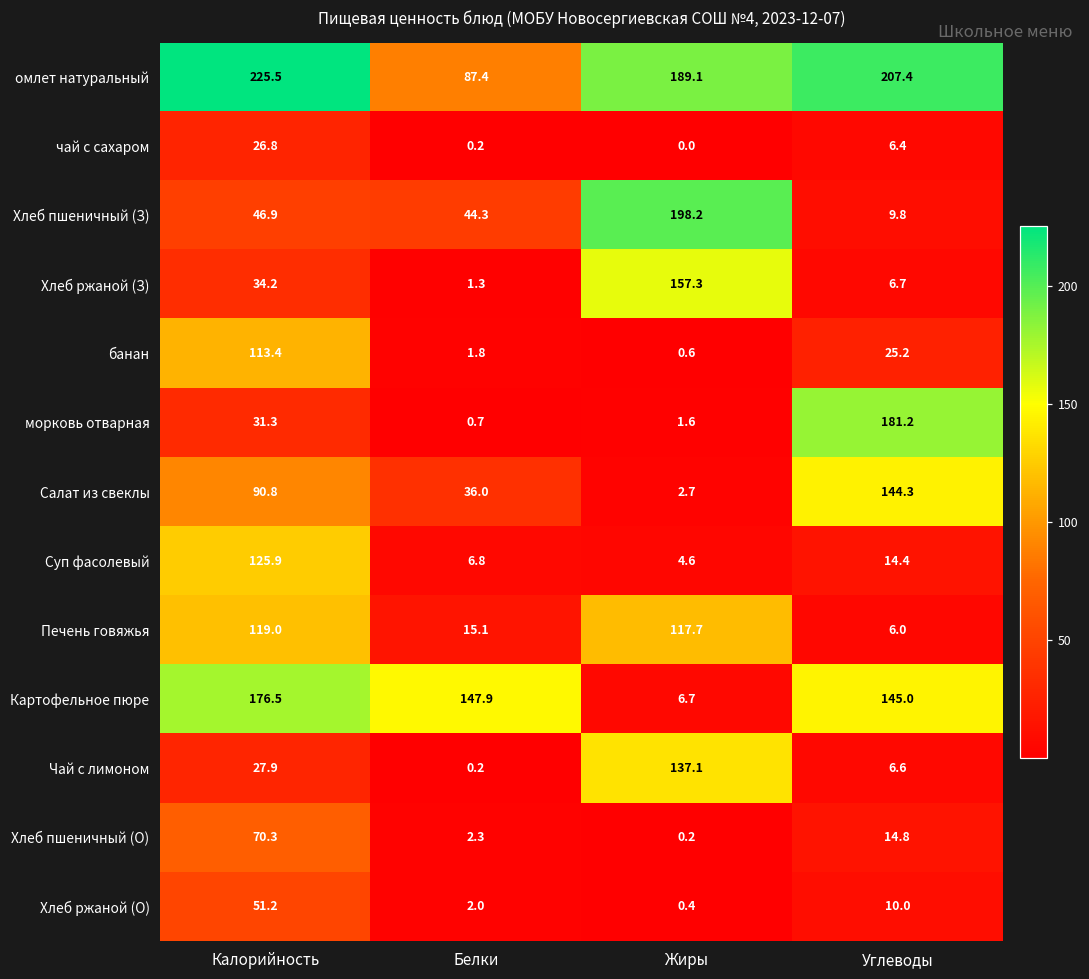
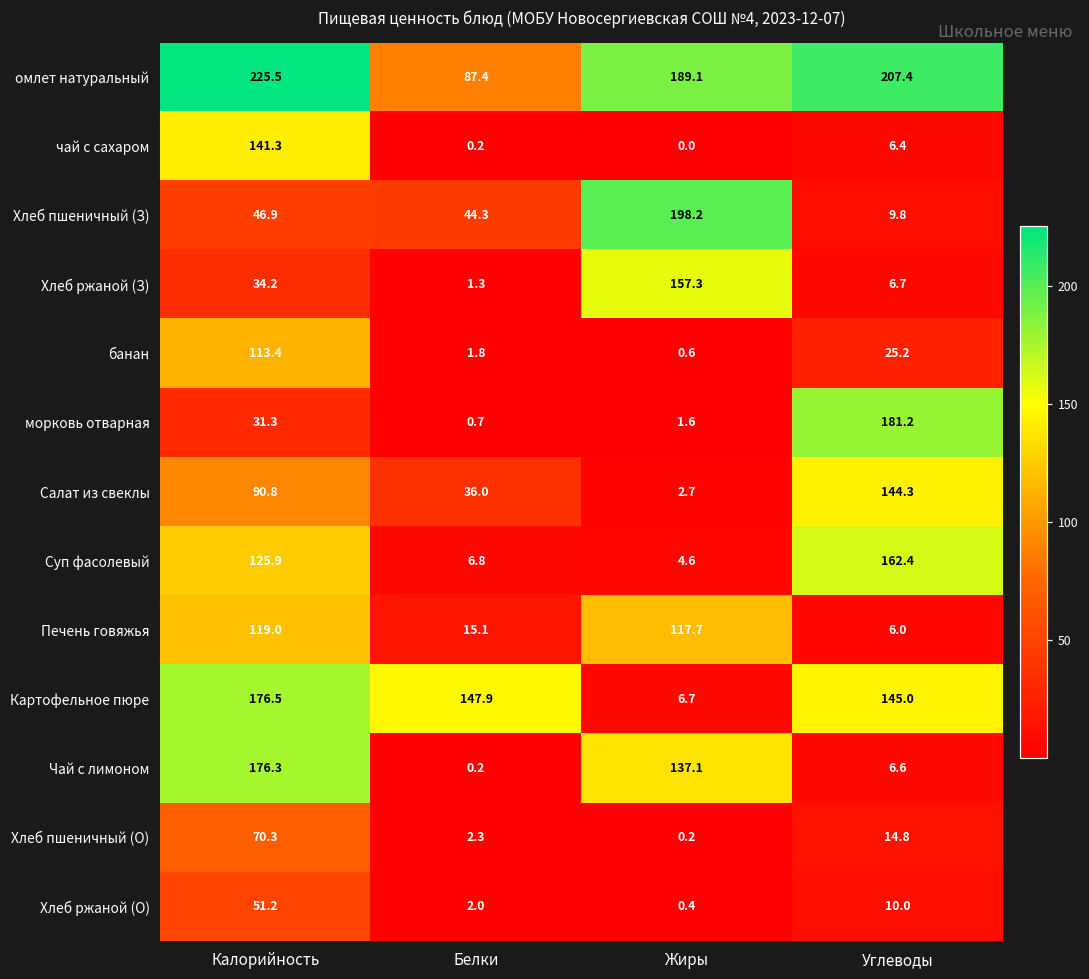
  {
    "омлет натуральный": {
      "Калорийность": 225.5,
      "Белки": 87.4,
      "Жиры": 189.1,
      "Углеводы": 207.4
    },
    "чай с сахаром": {
-     "Калорийность": 26.8,
+     "Калорийность": 141.3,
      "Белки": 0.2,
      "Жиры": 0.0,
      "Углеводы": 6.4
    },
    "Хлеб пшеничный (З)": {
      "Калорийность": 46.9,
      "Белки": 44.3,
      "Жиры": 198.2,
      "Углеводы": 9.8
    },
    "Хлеб ржаной (З)": {
      "Калорийность": 34.2,
      "Белки": 1.3,
      "Жиры": 157.3,
      "Углеводы": 6.7
    },
    "банан": {
      "Калорийность": 113.4,
      "Белки": 1.8,
      "Жиры": 0.6,
      "Углеводы": 25.2
    },
    "морковь отварная": {
      "Калорийность": 31.3,
      "Белки": 0.7,
      "Жиры": 1.6,
      "Углеводы": 181.2
    },
    "Салат из свеклы": {
      "Калорийность": 90.8,
      "Белки": 36.0,
      "Жиры": 2.7,
      "Углеводы": 144.3
    },
    "Суп фасолевый": {
      "Калорийность": 125.9,
      "Белки": 6.8,
      "Жиры": 4.6,
-     "Углеводы": 14.4
+     "Углеводы": 162.4
    },
    "Печень говяжья": {
      "Калорийность": 119.0,
      "Белки": 15.1,
      "Жиры": 117.7,
      "Углеводы": 6.0
    },
    "Картофельное пюре": {
      "Калорийность": 176.5,
      "Белки": 147.9,
      "Жиры": 6.7,
      "Углеводы": 145.0
    },
    "Чай с лимоном": {
-     "Калорийность": 27.9,
+     "Калорийность": 176.3,
      "Белки": 0.2,
      "Жиры": 137.1,
      "Углеводы": 6.6
    },
    "Хлеб пшеничный (О)": {
      "Калорийность": 70.3,
      "Белки": 2.3,
      "Жиры": 0.2,
      "Углеводы": 14.8
    },
    "Хлеб ржаной (О)": {
      "Калорийность": 51.2,
      "Белки": 2.0,
      "Жиры": 0.4,
      "Углеводы": 10.0
    }
  }
